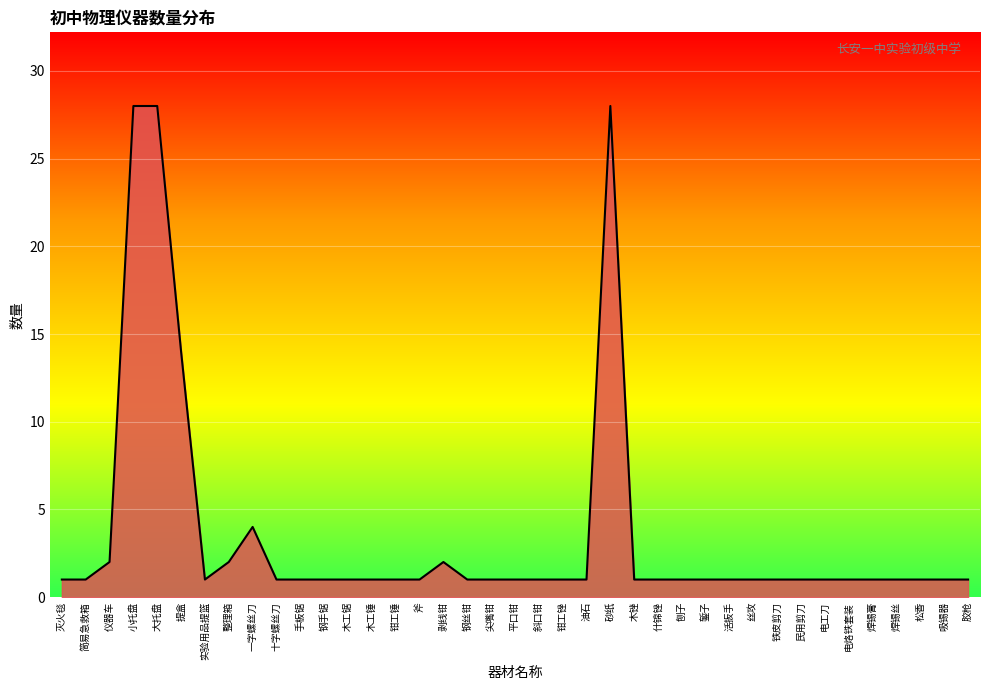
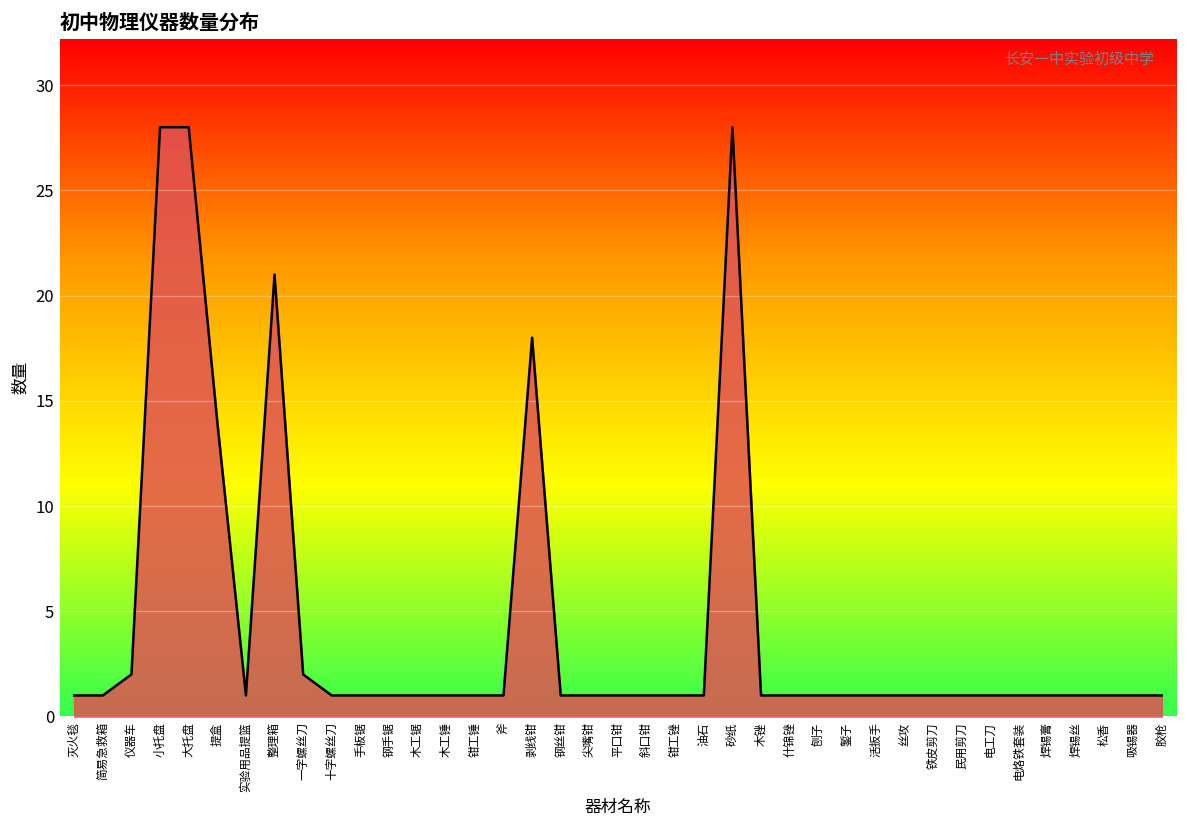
  {
    "灭火毯": 1,
    "简易急救箱": 1,
    "仪器车": 2,
    "小托盘": 28,
    "大托盘": 28,
    "提盒": 14,
    "实验用品提篮": 1,
-   "整理箱": 2,
-   "一字螺丝刀": 4,
+   "整理箱": 21,
+   "一字螺丝刀": 2,
    "十字螺丝刀": 1,
    "手板锯": 1,
    "钢手锯": 1,
    "木工锯": 1,
    "木工锤": 1,
    "钳工锤": 1,
    "斧": 1,
-   "剥线钳": 2,
+   "剥线钳": 18,
    "钢丝钳": 1,
    "尖嘴钳": 1,
    "平口钳": 1,
    "斜口钳": 1,
    "钳工锉": 1,
    "油石": 1,
    "砂纸": 28,
    "木锉": 1,
    "什锦锉": 1,
    "刨子": 1,
    "錾子": 1,
    "活扳手": 1,
    "丝攻": 1,
    "铁皮剪刀": 1,
    "民用剪刀": 1,
    "电工刀": 1,
    "电烙铁套装": 1,
    "焊锡膏": 1,
    "焊锡丝": 1,
    "松香": 1,
    "吸锡器": 1,
    "胶枪": 1
  }
